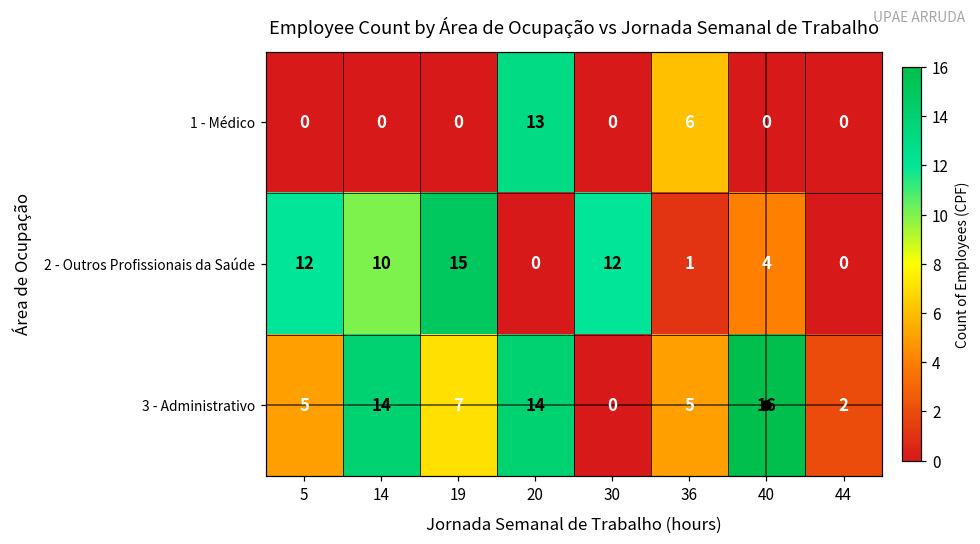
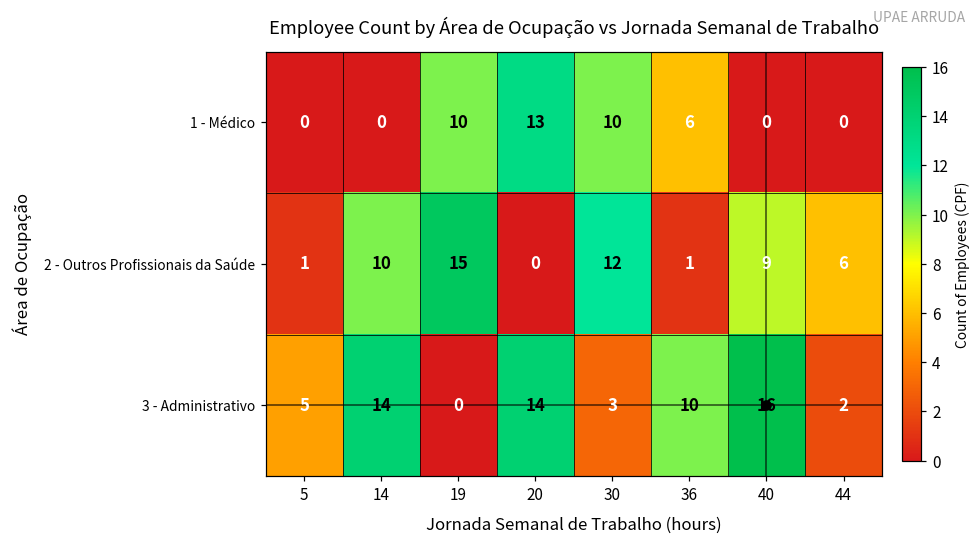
  {
    "1 - Médico": {
      "5": 0,
      "14": 0,
-     "19": 0,
+     "19": 10,
      "20": 13,
-     "30": 0,
+     "30": 10,
      "36": 6,
      "40": 0,
      "44": 0
    },
    "2 - Outros Profissionais da Saúde": {
-     "5": 12,
+     "5": 1,
      "14": 10,
      "19": 15,
      "20": 0,
      "30": 12,
      "36": 1,
-     "40": 4,
-     "44": 0
+     "40": 9,
+     "44": 6
    },
    "3 - Administrativo": {
      "5": 5,
      "14": 14,
-     "19": 7,
+     "19": 0,
      "20": 14,
-     "30": 0,
-     "36": 5,
+     "30": 3,
+     "36": 10,
      "44": 2
    }
  }
